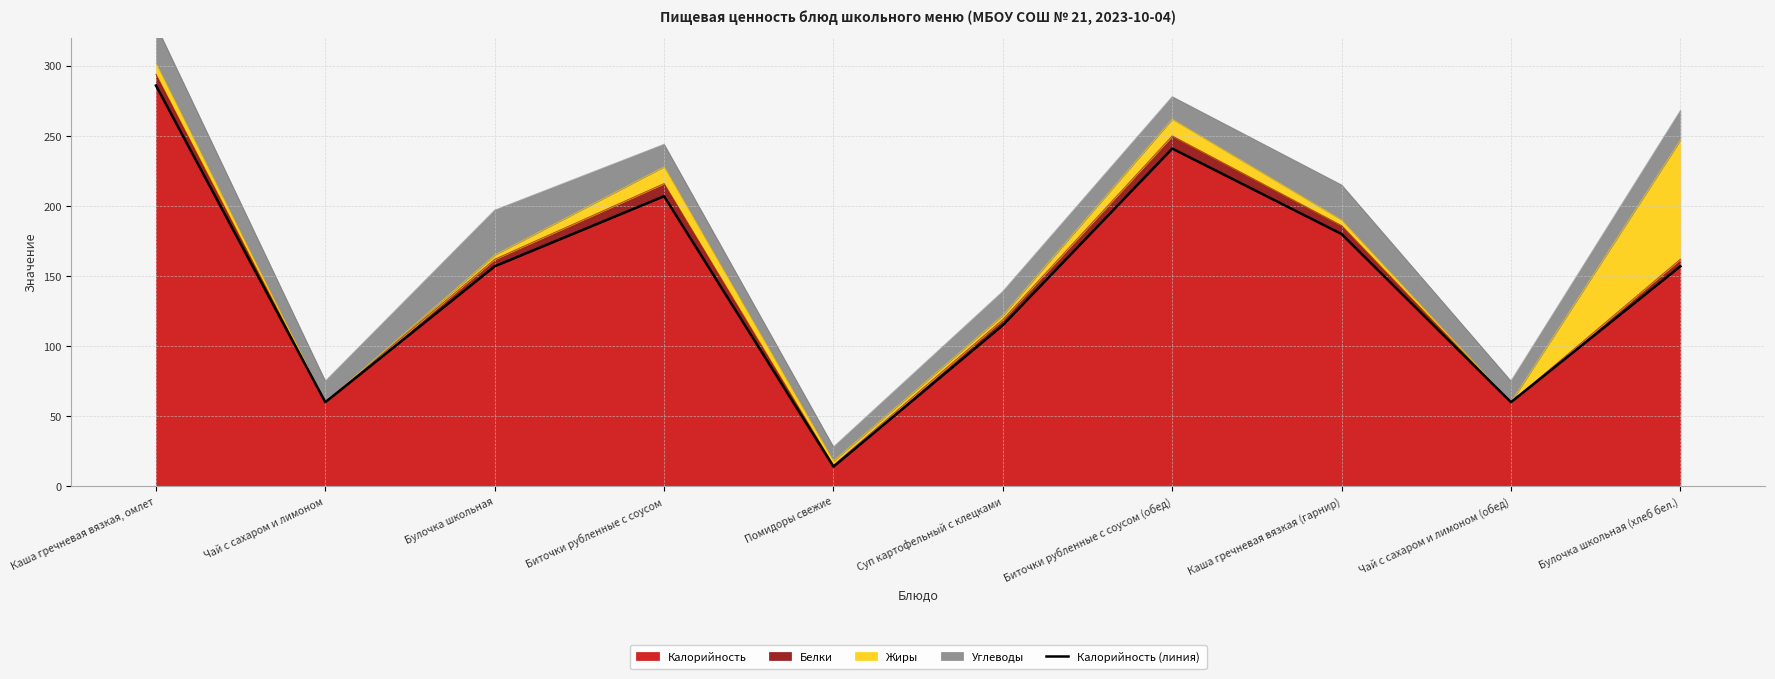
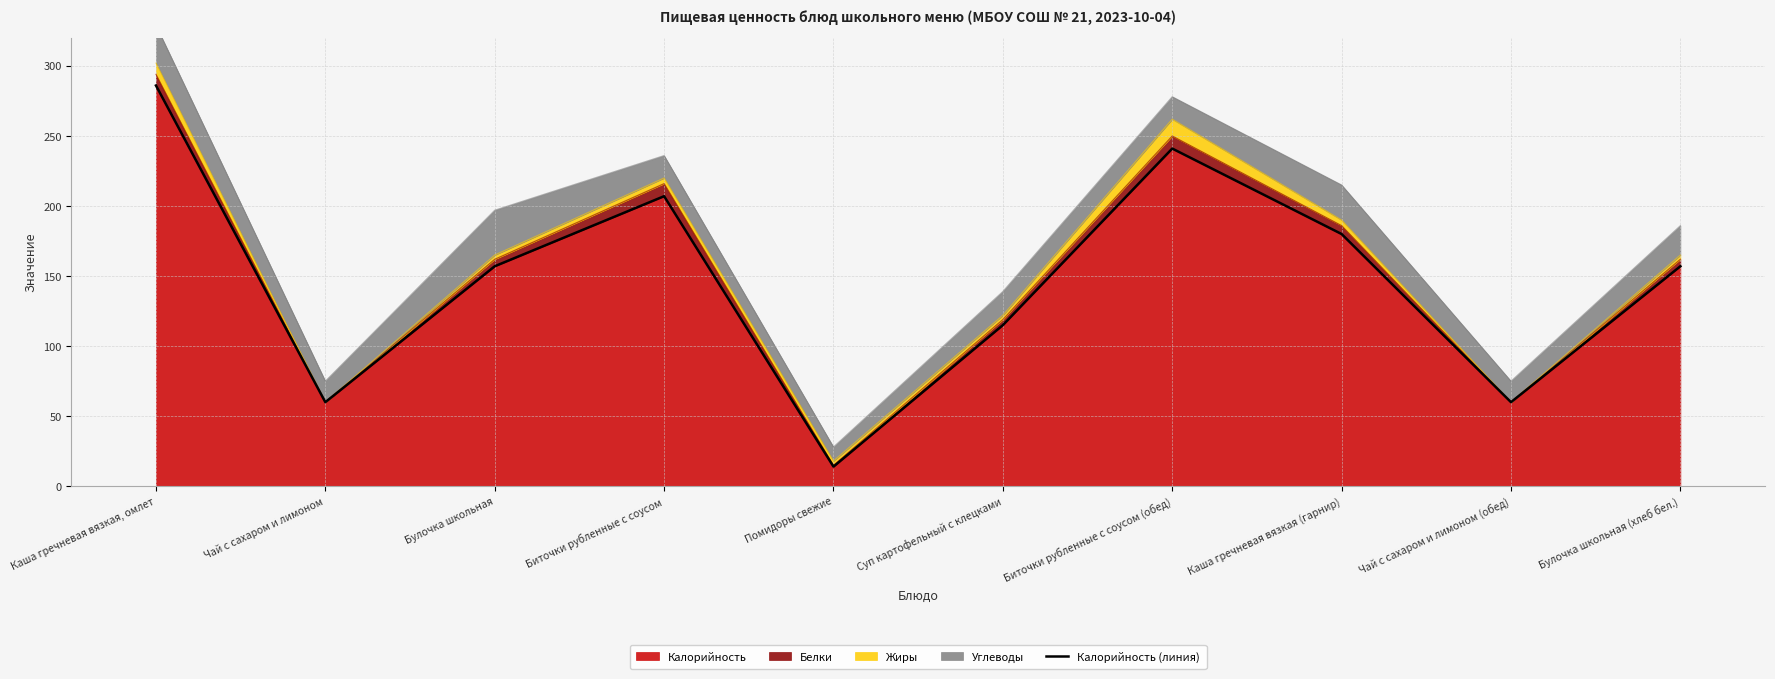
  {
    "Калорийность": {
      "Каша гречневая вязкая, омлет": 286,
      "Булочка школьная": 157,
      "Биточки рубленные с соусом": 207,
      "Суп картофельный с клецками": 115,
      "Биточки рубленные с соусом (обед)": 241,
      "Каша гречневая вязкая (гарнир)": 180,
      "Булочка школьная (хлеб бел.)": 157
    },
    "Белки": {
      "Каша гречневая вязкая, омлет": 8,
      "Булочка школьная": 5,
      "Биточки рубленные с соусом": 9,
      "Суп картофельный с клецками": 4,
      "Биточки рубленные с соусом (обед)": 9,
      "Каша гречневая вязкая (гарнир)": 6,
      "Булочка школьная (хлеб бел.)": 5
    },
    "Жиры": {
      "Каша гречневая вязкая, омлет": 8,
      "Булочка школьная": 3,
-     "Биточки рубленные с соусом": 12,
+     "Биточки рубленные с соусом": 4,
      "Помидоры свежие": 3,
      "Суп картофельный с клецками": 3,
      "Биточки рубленные с соусом (обед)": 12,
      "Каша гречневая вязкая (гарнир)": 4,
-     "Булочка школьная (хлеб бел.)": 85
+     "Булочка школьная (хлеб бел.)": 3
    },
    "Углеводы": {
      "Чай с сахаром и лимоном": 15,
      "Булочка школьная": 32,
      "Биточки рубленные с соусом": 16,
      "Помидоры свежие": 10,
      "Суп картофельный с клецками": 17,
      "Биточки рубленные с соусом (обед)": 16,
      "Каша гречневая вязкая (гарнир)": 25,
      "Чай с сахаром и лимоном (обед)": 15,
      "Булочка школьная (хлеб бел.)": 21
    }
  }
